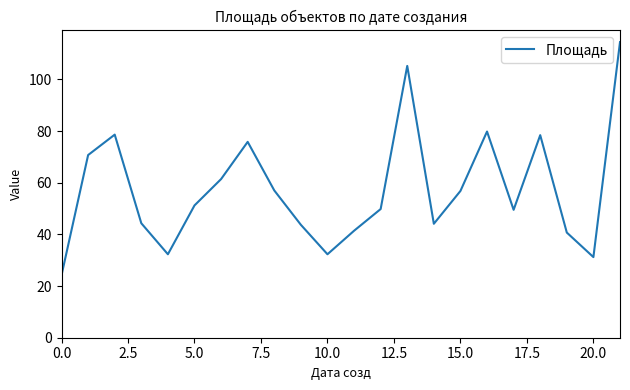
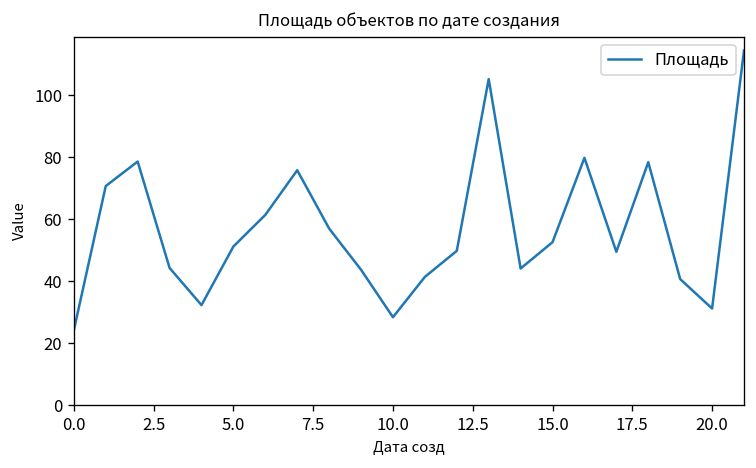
  {
    "0.0": 24,
    "5.0": 51,
-   "10.0": 32,
-   "15.0": 57,
+   "10.0": 28,
+   "15.0": 53,
    "20.0": 31
  }
